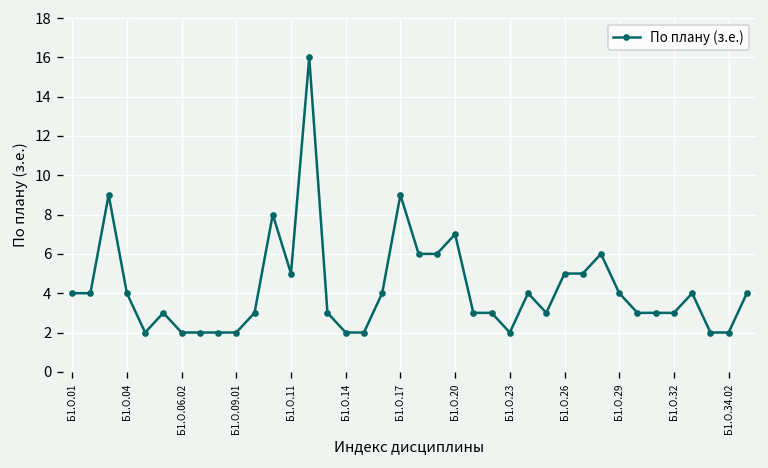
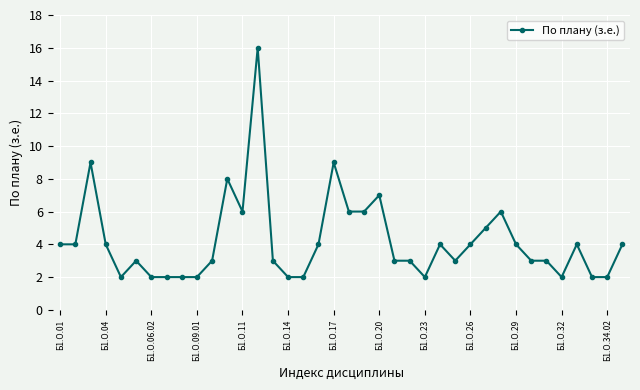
  {
    "Б1.О.01": 4,
    "Б1.О.04": 4,
    "Б1.О.06.02": 2,
    "Б1.О.09.01": 2,
-   "Б1.О.11": 5,
+   "Б1.О.11": 6,
    "Б1.О.14": 2,
    "Б1.О.17": 9,
    "Б1.О.20": 7,
    "Б1.О.23": 2,
-   "Б1.О.26": 5,
+   "Б1.О.26": 4,
    "Б1.О.29": 4,
-   "Б1.О.32": 3,
+   "Б1.О.32": 2,
    "Б1.О.34.02": 2
  }
